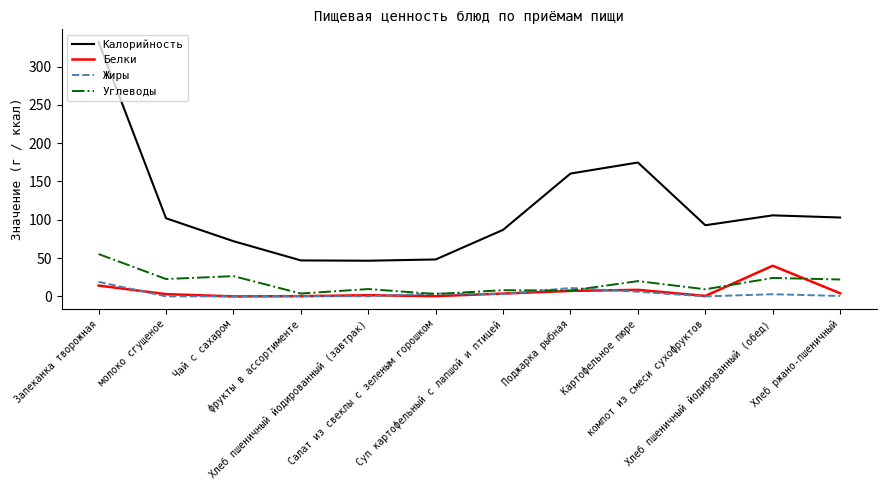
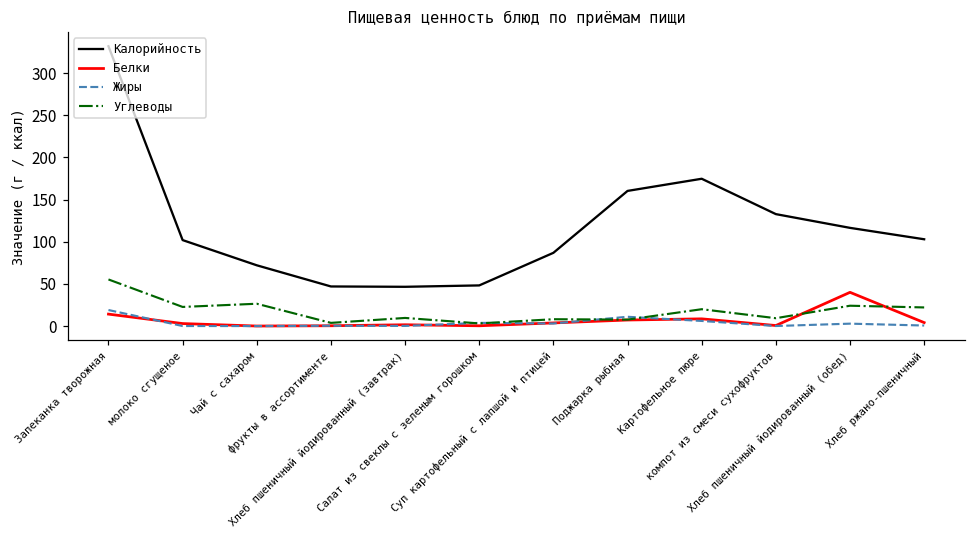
  {
    "Калорийность": {
      "молоко сгущеное": 100,
      "Чай с сахаром": 70,
      "фрукты в ассортименте": 50,
      "Хлеб пшеничный йодированный (завтрак)": 50,
      "Салат из свеклы с зеленым горошком": 50,
      "Суп картофельный с лапшой и птицей": 90,
      "Поджарка рыбная": 160,
      "Картофельное пюре": 170,
-     "компот из смеси сухофруктов": 90,
-     "Хлеб пшеничный йодированный (обед)": 110,
+     "компот из смеси сухофруктов": 130,
+     "Хлеб пшеничный йодированный (обед)": 120,
      "Хлеб ржано-пшеничный": 100
    },
    "Белки": {
      "Запеканка творожная": 10,
      "Хлеб пшеничный йодированный (обед)": 40,
      "Хлеб ржано-пшеничный": 0
    },
    "Жиры": {
      "Запеканка творожная": 20,
      "Поджарка рыбная": 10,
      "Хлеб пшеничный йодированный (обед)": 0,
      "Хлеб ржано-пшеничный": 0
    },
    "Углеводы": {
      "Запеканка творожная": 60,
      "молоко сгущеное": 20,
      "Чай с сахаром": 30,
      "фрукты в ассортименте": 0,
      "Хлеб пшеничный йодированный (завтрак)": 10,
      "Суп картофельный с лапшой и птицей": 10,
      "Картофельное пюре": 20,
      "компот из смеси сухофруктов": 10,
      "Хлеб пшеничный йодированный (обед)": 20,
      "Хлеб ржано-пшеничный": 20
    }
  }
